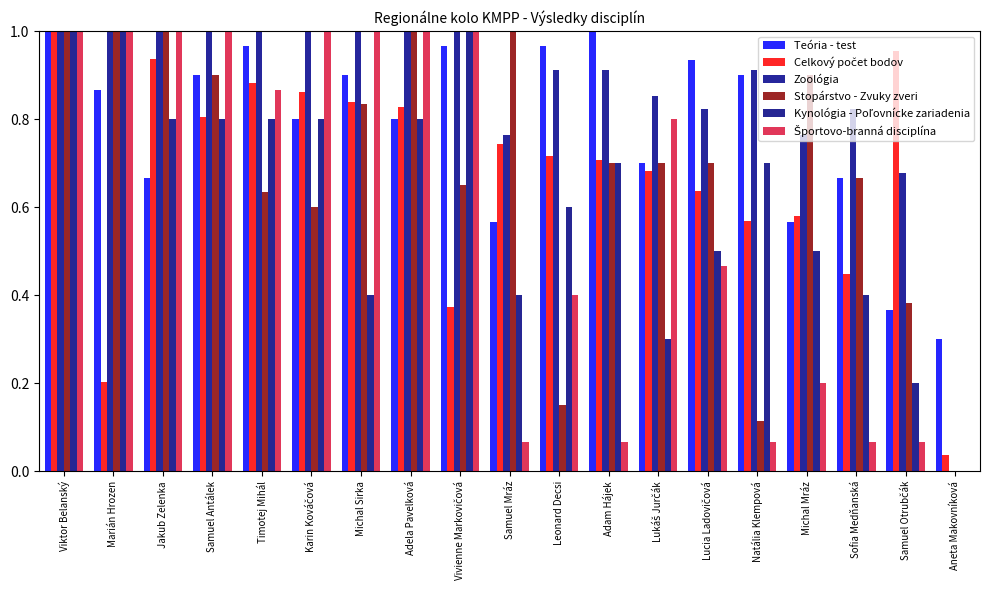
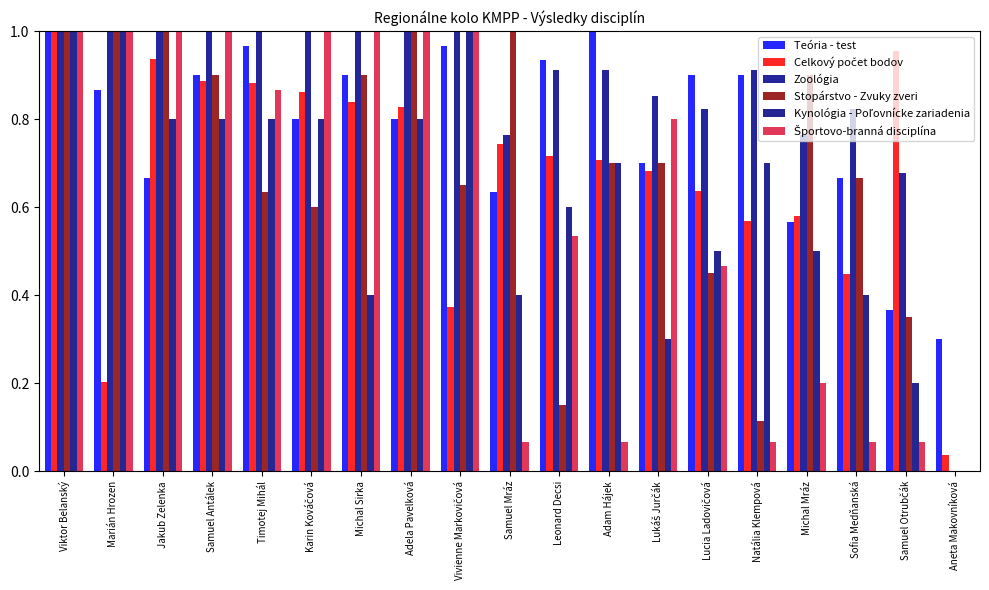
  {
    "Teória - test": {
      "Viktor Belanský": 1.00,
      "Marián Hrozen": 0.87,
      "Jakub Zelenka": 0.67,
      "Samuel Antálek": 0.90,
      "Timotej Mihál": 0.97,
      "Karin Kováčová": 0.80,
      "Michal Sirka": 0.90,
      "Adela Pavelková": 0.80,
      "Vivienne Markovičová": 0.97,
-     "Samuel Mráz": 0.57,
-     "Leonard Decsi": 0.97,
+     "Samuel Mráz": 0.63,
+     "Leonard Decsi": 0.93,
      "Adam Hájek": 1.00,
      "Lukáš Jurčák": 0.70,
-     "Lucia Ladovičová": 0.93,
+     "Lucia Ladovičová": 0.90,
      "Natália Klempová": 0.90,
      "Michal Mráz": 0.57,
      "Sofia Medňanská": 0.67,
      "Samuel Otrubčák": 0.37,
      "Aneta Makovníková": 0.30
    },
    "Celkový počet bodov": {
      "Viktor Belanský": 1.00,
      "Marián Hrozen": 0.20,
      "Jakub Zelenka": 0.94,
-     "Samuel Antálek": 0.81,
+     "Samuel Antálek": 0.89,
      "Timotej Mihál": 0.88,
      "Karin Kováčová": 0.86,
      "Michal Sirka": 0.84,
      "Adela Pavelková": 0.83,
      "Vivienne Markovičová": 0.37,
      "Samuel Mráz": 0.74,
      "Leonard Decsi": 0.72,
      "Adam Hájek": 0.71,
      "Lukáš Jurčák": 0.68,
      "Lucia Ladovičová": 0.64,
      "Natália Klempová": 0.57,
      "Michal Mráz": 0.58,
      "Sofia Medňanská": 0.45,
      "Aneta Makovníková": 0.04
    },
    "Stopárstvo - Zvuky zveri": {
      "Viktor Belanský": 1.00,
      "Marián Hrozen": 1.00,
      "Jakub Zelenka": 1.00,
      "Samuel Antálek": 0.90,
      "Timotej Mihál": 0.63,
      "Karin Kováčová": 0.60,
-     "Michal Sirka": 0.83,
+     "Michal Sirka": 0.90,
      "Adela Pavelková": 1.00,
      "Vivienne Markovičová": 0.65,
      "Samuel Mráz": 1.00,
      "Leonard Decsi": 0.15,
      "Adam Hájek": 0.70,
      "Lukáš Jurčák": 0.70,
-     "Lucia Ladovičová": 0.70,
+     "Lucia Ladovičová": 0.45,
      "Natália Klempová": 0.11,
      "Sofia Medňanská": 0.67,
-     "Samuel Otrubčák": 0.38,
+     "Samuel Otrubčák": 0.35,
      "Aneta Makovníková": 0.00
    },
    "Športovo-branná disciplína": {
      "Viktor Belanský": 1.00,
      "Marián Hrozen": 1.00,
      "Jakub Zelenka": 1.00,
      "Samuel Antálek": 1.00,
      "Timotej Mihál": 0.87,
      "Karin Kováčová": 1.00,
      "Michal Sirka": 1.00,
      "Adela Pavelková": 1.00,
      "Vivienne Markovičová": 1.00,
      "Samuel Mráz": 0.07,
-     "Leonard Decsi": 0.40,
+     "Leonard Decsi": 0.53,
      "Adam Hájek": 0.07,
      "Lukáš Jurčák": 0.80,
      "Lucia Ladovičová": 0.47,
      "Natália Klempová": 0.07,
      "Michal Mráz": 0.20,
      "Sofia Medňanská": 0.07,
      "Samuel Otrubčák": 0.07,
      "Aneta Makovníková": 0.00
    }
  }
